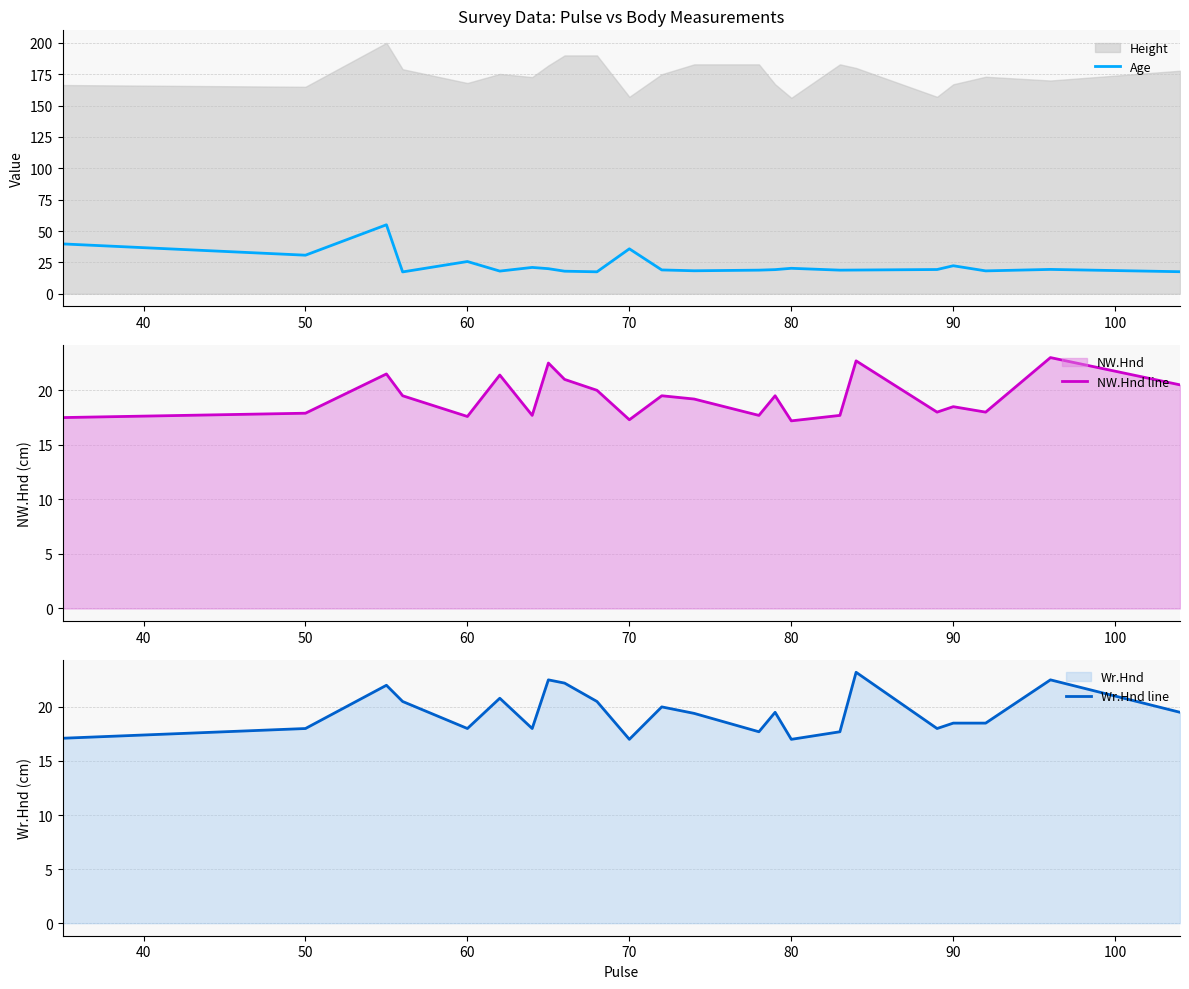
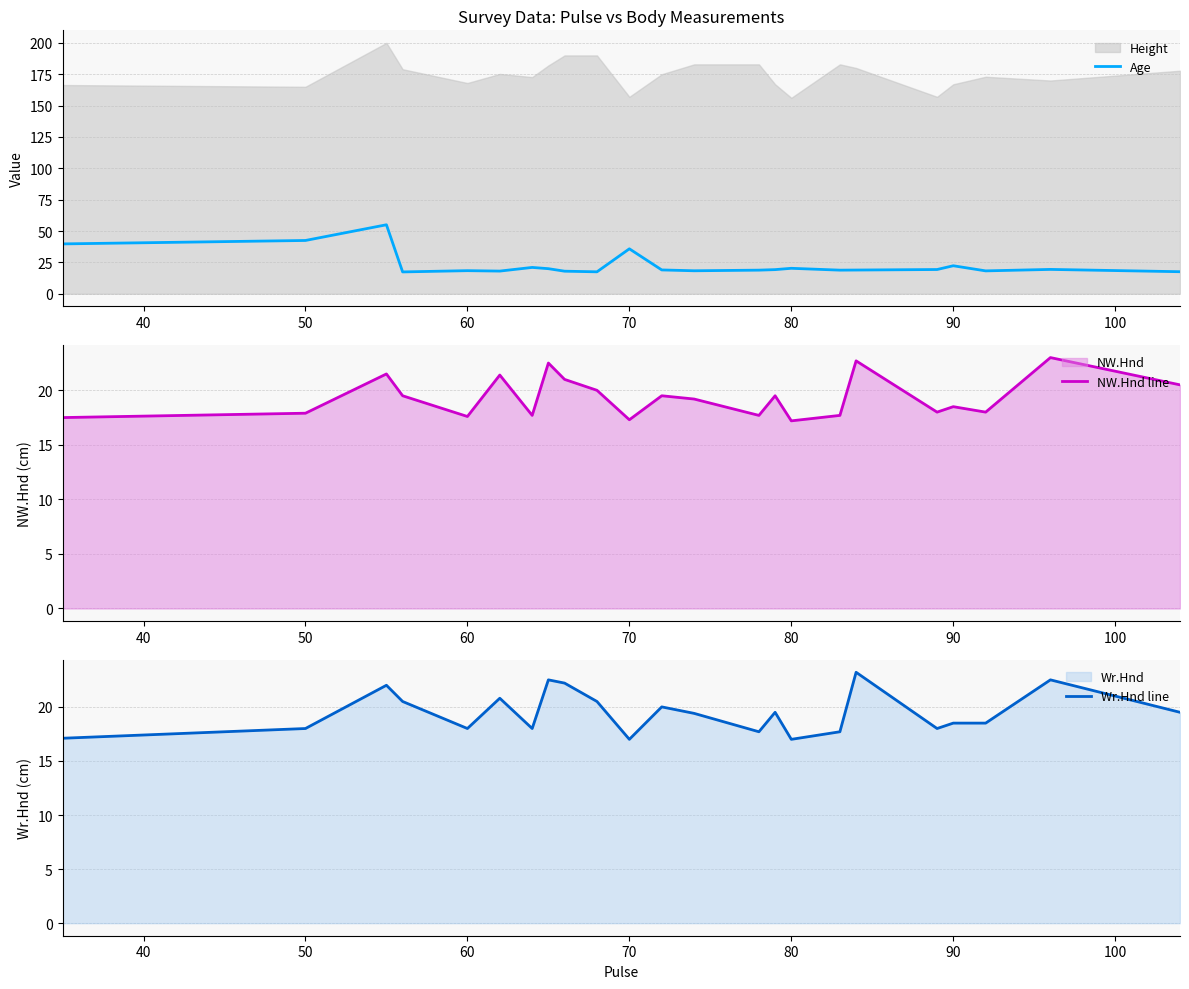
  {
    "Survey Data: Pulse vs Body Measurements": {
      "Age": {
-       "50": 31,
-       "60": 26,
+       "50": 42,
+       "60": 18,
        "70": 36,
        "80": 20,
        "90": 22
      },
      "Height": {
        "50": 165,
        "60": 168,
        "70": 157,
        "80": 156,
        "90": 167
      }
    }
  }
